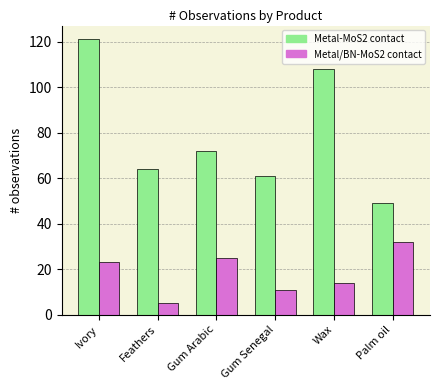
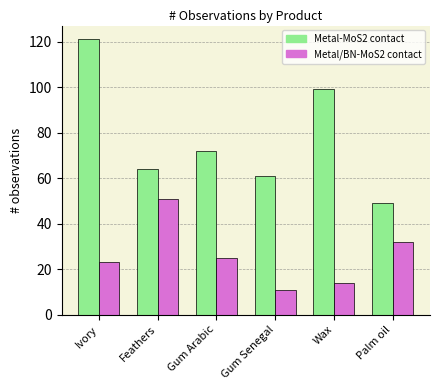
  {
    "Metal-MoS2 contact": {
      "Ivory": 121,
      "Feathers": 64,
      "Gum Arabic": 72,
      "Gum Senegal": 61,
-     "Wax": 108,
+     "Wax": 99,
      "Palm oil": 49
    },
    "Metal/BN-MoS2 contact": {
      "Ivory": 23,
-     "Feathers": 5,
+     "Feathers": 51,
      "Gum Arabic": 25,
      "Gum Senegal": 11,
      "Wax": 14,
      "Palm oil": 32
    }
  }
